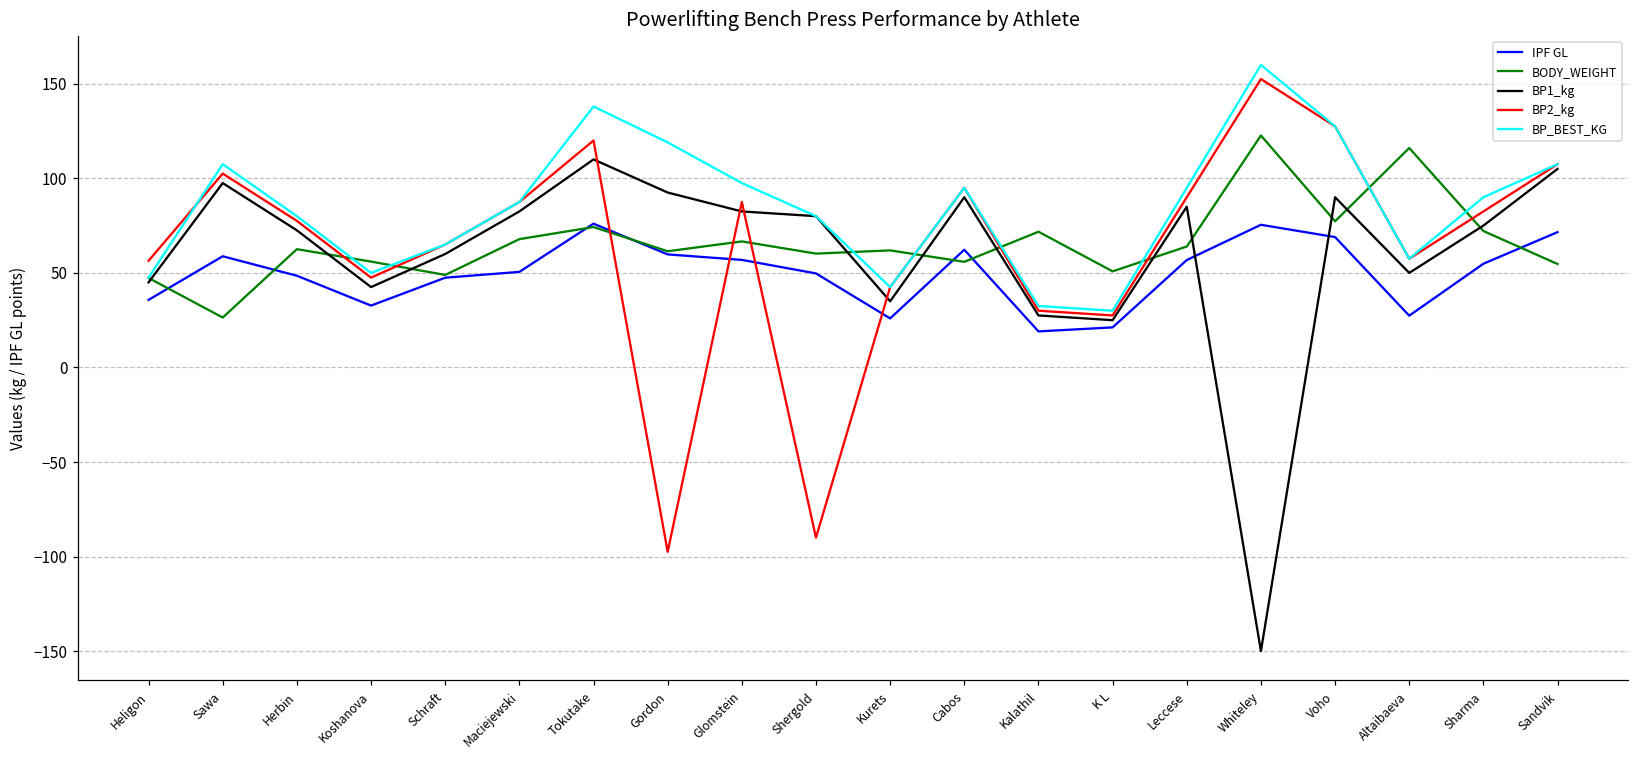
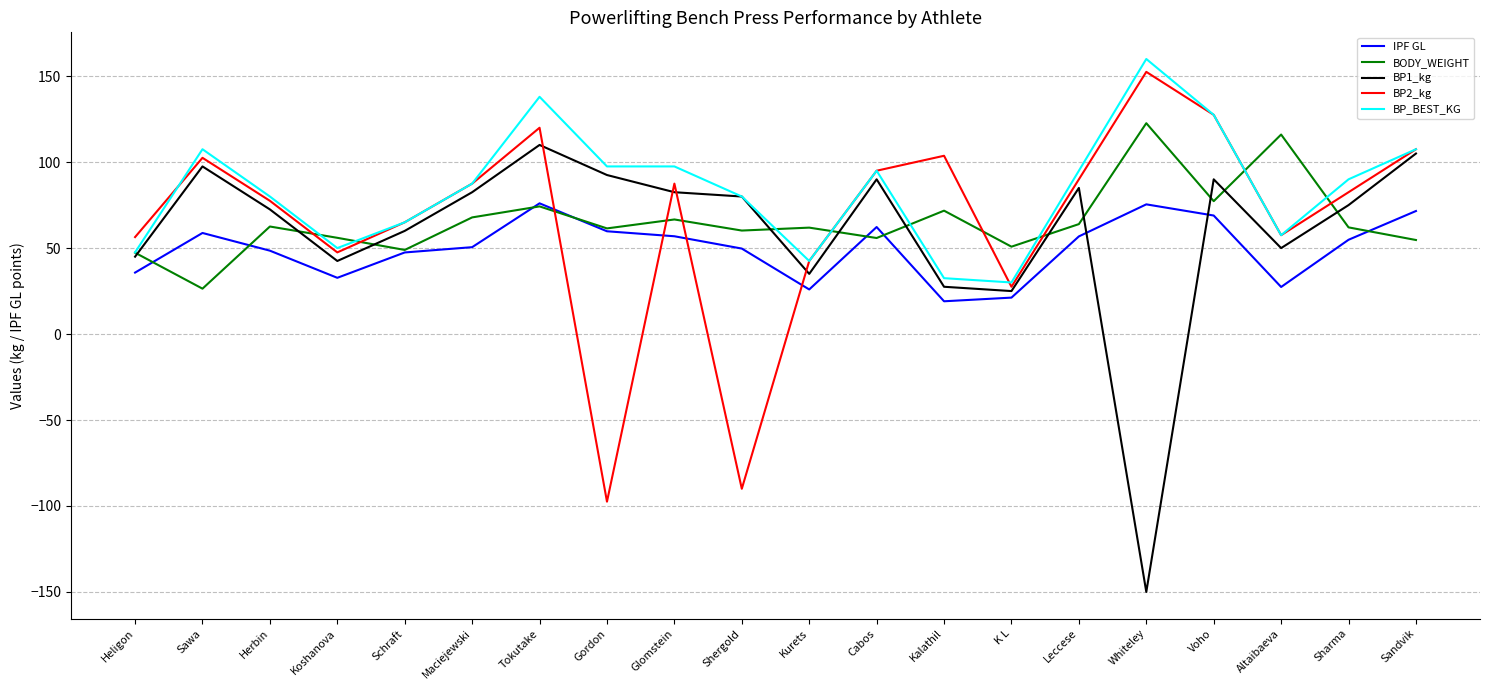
  {
    "IPF GL": {
      "Heligon": 36,
      "Sawa": 59,
      "Herbin": 48,
      "Koshanova": 33,
      "Schraft": 47,
      "Maciejewski": 51,
      "Tokutake": 76,
      "Gordon": 60,
      "Glomstein": 57,
      "Shergold": 50,
      "Kurets": 26,
      "Cabos": 62,
      "Kalathil": 19,
      "K L": 21,
      "Leccese": 57,
      "Whiteley": 75,
      "Voho": 69,
      "Altaibaeva": 27,
      "Sharma": 55,
      "Sandvik": 72
    },
    "BODY_WEIGHT": {
      "Sawa": 26,
      "Herbin": 63,
      "Koshanova": 56,
      "Schraft": 49,
      "Maciejewski": 68,
      "Tokutake": 74,
      "Gordon": 61,
      "Glomstein": 67,
      "Shergold": 60,
      "Kurets": 62,
      "Cabos": 56,
      "Kalathil": 72,
      "K L": 51,
      "Leccese": 64,
      "Whiteley": 123,
      "Voho": 77,
      "Altaibaeva": 116,
-     "Sharma": 72,
+     "Sharma": 62,
      "Sandvik": 55
    },
    "BP1_kg": {
      "Heligon": 45,
      "Sawa": 98,
      "Herbin": 73,
      "Koshanova": 43,
      "Schraft": 60,
      "Maciejewski": 83,
      "Tokutake": 110,
      "Gordon": 93,
      "Glomstein": 83,
      "Kurets": 35,
      "Cabos": 90,
      "Kalathil": 28,
      "K L": 25,
      "Leccese": 85,
      "Whiteley": -150,
      "Voho": 90,
      "Altaibaeva": 50,
      "Sharma": 75,
      "Sandvik": 105
    },
    "BP2_kg": {
      "Heligon": 56,
      "Sawa": 103,
      "Herbin": 78,
      "Koshanova": 48,
      "Tokutake": 120,
      "Gordon": -98,
      "Glomstein": 88,
      "Shergold": -90,
-     "Kalathil": 30,
+     "Kalathil": 104,
      "K L": 28,
      "Leccese": 90,
      "Whiteley": 153,
      "Sharma": 83
    },
    "BP_BEST_KG": {
      "Sawa": 108,
      "Herbin": 80,
      "Koshanova": 50,
      "Tokutake": 138,
-     "Gordon": 119,
+     "Gordon": 98,
      "Glomstein": 98,
      "Kalathil": 33,
      "K L": 30,
      "Leccese": 95,
      "Whiteley": 160,
      "Sharma": 90
    }
  }
